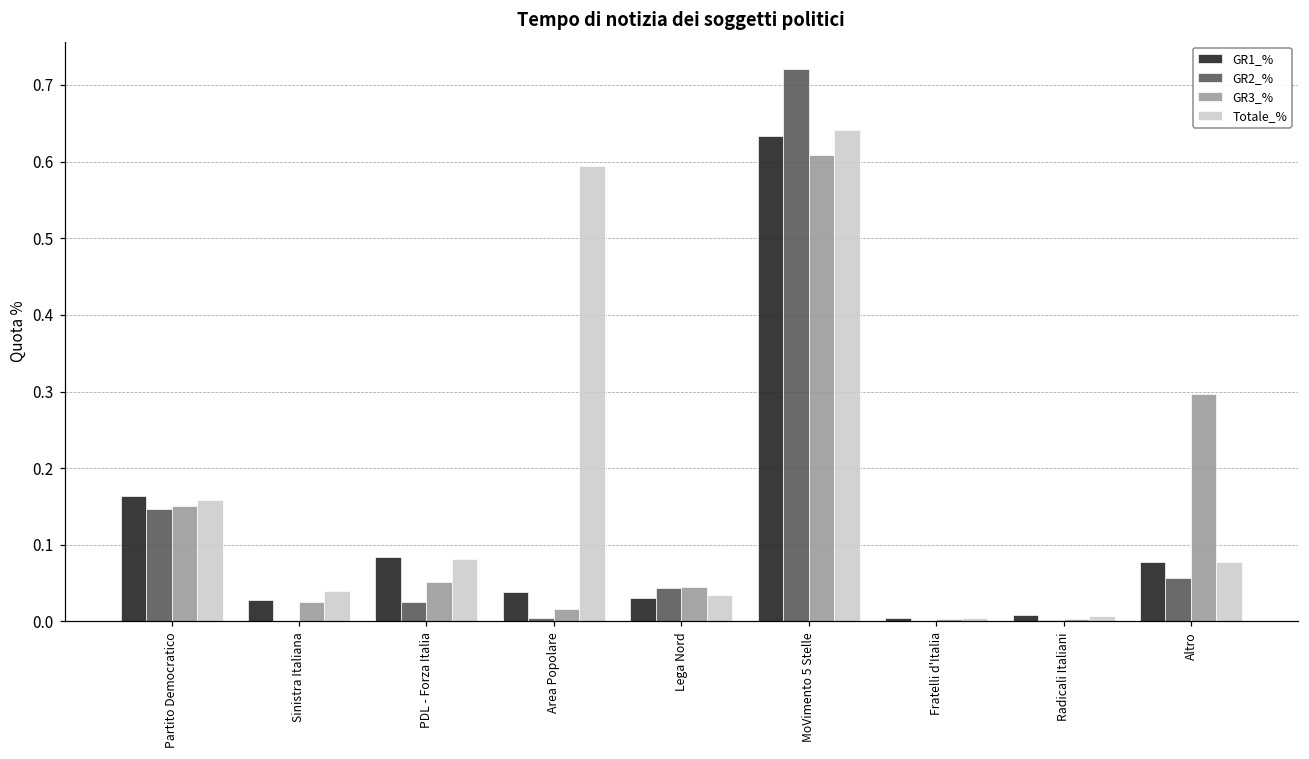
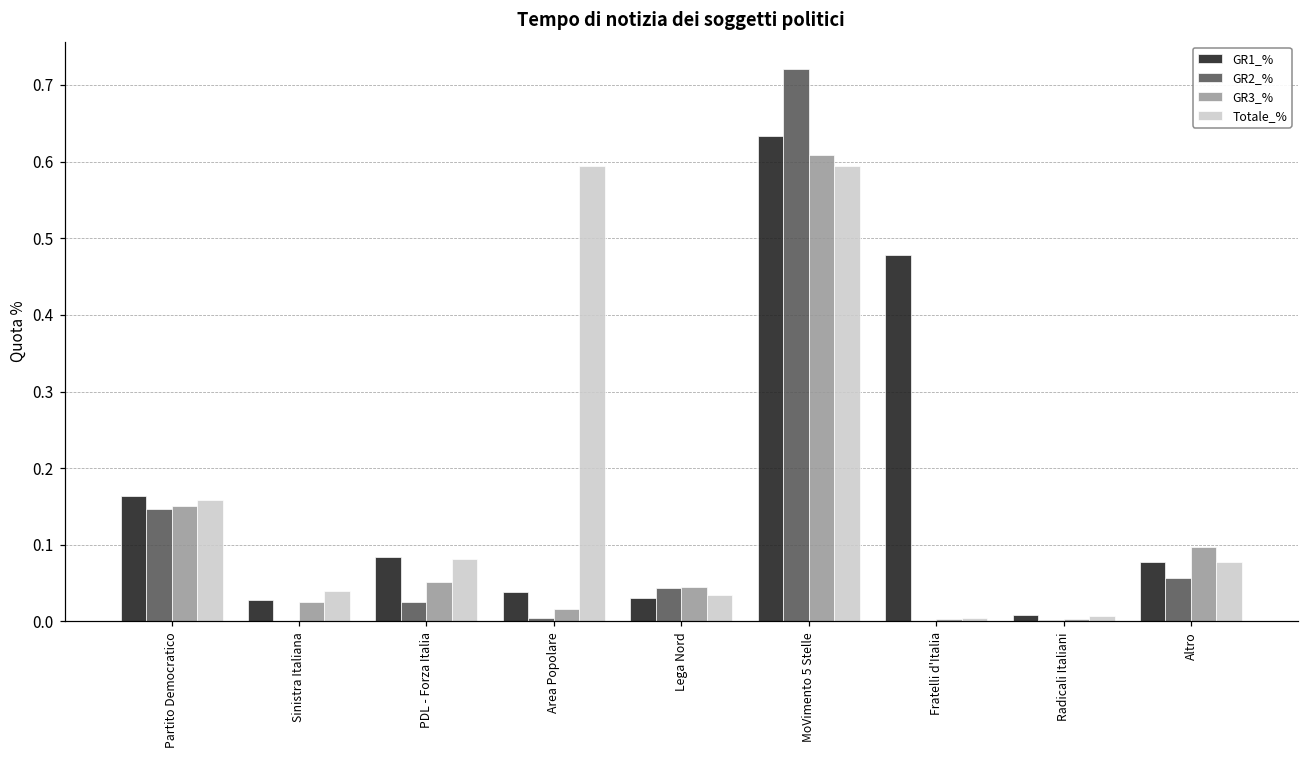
  {
    "GR1_%": {
      "Partito Democratico": 0.16,
      "Sinistra Italiana": 0.03,
      "PDL - Forza Italia": 0.08,
      "Area Popolare": 0.04,
      "Lega Nord": 0.03,
      "MoVimento 5 Stelle": 0.63,
-     "Fratelli d'Italia": 0.01,
+     "Fratelli d'Italia": 0.48,
      "Radicali Italiani": 0.01,
      "Altro": 0.08
    },
    "GR2_%": {
      "Partito Democratico": 0.15,
      "PDL - Forza Italia": 0.03,
      "Area Popolare": 0.00,
      "Lega Nord": 0.04,
      "MoVimento 5 Stelle": 0.72,
      "Altro": 0.06
    },
    "GR3_%": {
      "Partito Democratico": 0.15,
      "Sinistra Italiana": 0.03,
      "PDL - Forza Italia": 0.05,
      "Area Popolare": 0.02,
      "Lega Nord": 0.04,
      "MoVimento 5 Stelle": 0.61,
-     "Altro": 0.30
+     "Altro": 0.10
    },
    "Totale_%": {
      "Partito Democratico": 0.16,
      "Sinistra Italiana": 0.04,
      "PDL - Forza Italia": 0.08,
      "Area Popolare": 0.59,
      "Lega Nord": 0.03,
-     "MoVimento 5 Stelle": 0.64,
+     "MoVimento 5 Stelle": 0.59,
      "Fratelli d'Italia": 0.00,
      "Radicali Italiani": 0.01,
      "Altro": 0.08
    }
  }
